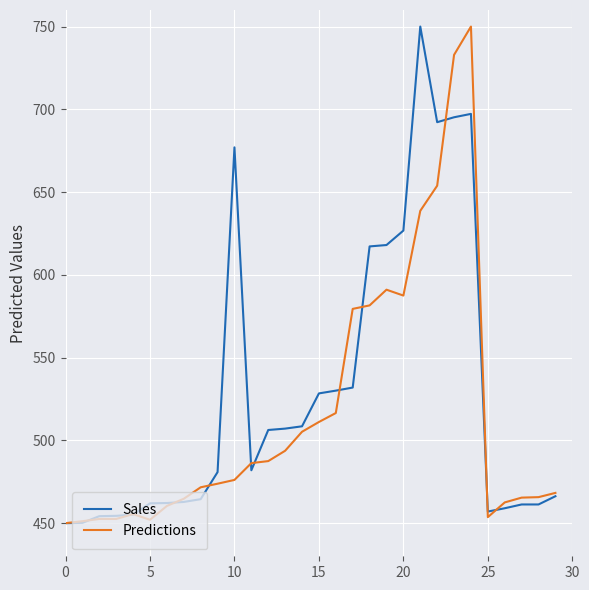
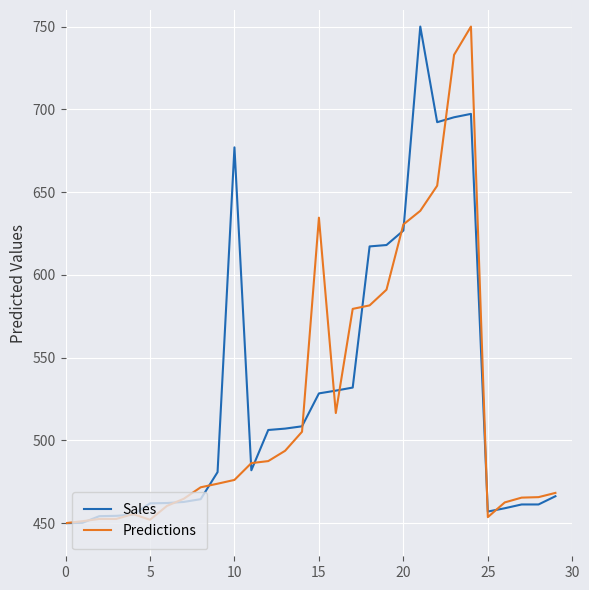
  {
    "Sales": {
      "10": 677,
      "15": 528,
      "20": 627,
      "25": 457
    },
    "Predictions": {
      "10": 476,
-     "15": 511,
-     "20": 587,
+     "15": 635,
+     "20": 630,
      "25": 454
    }
  }
